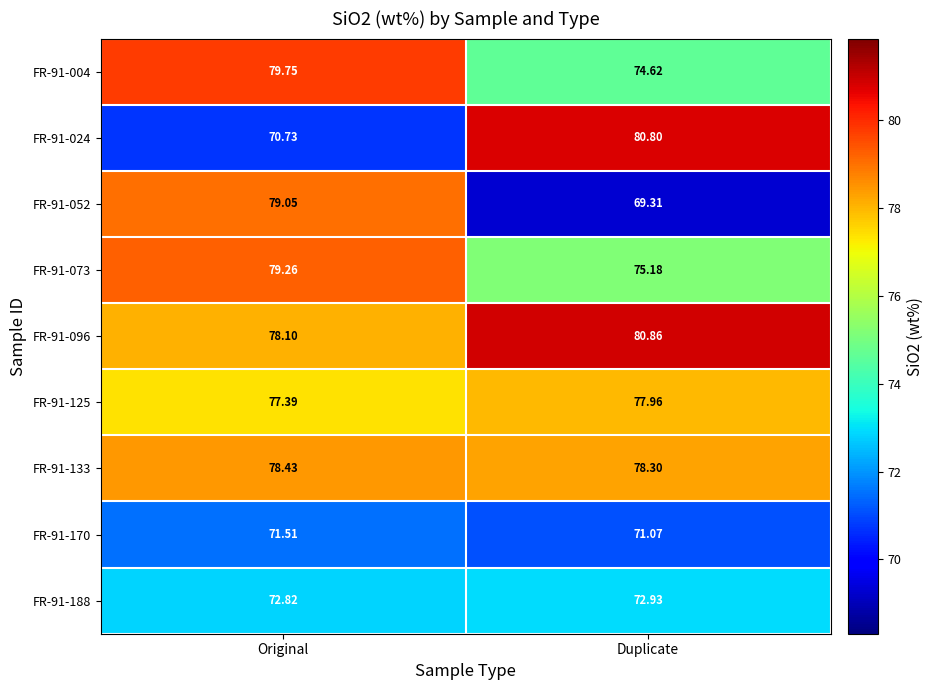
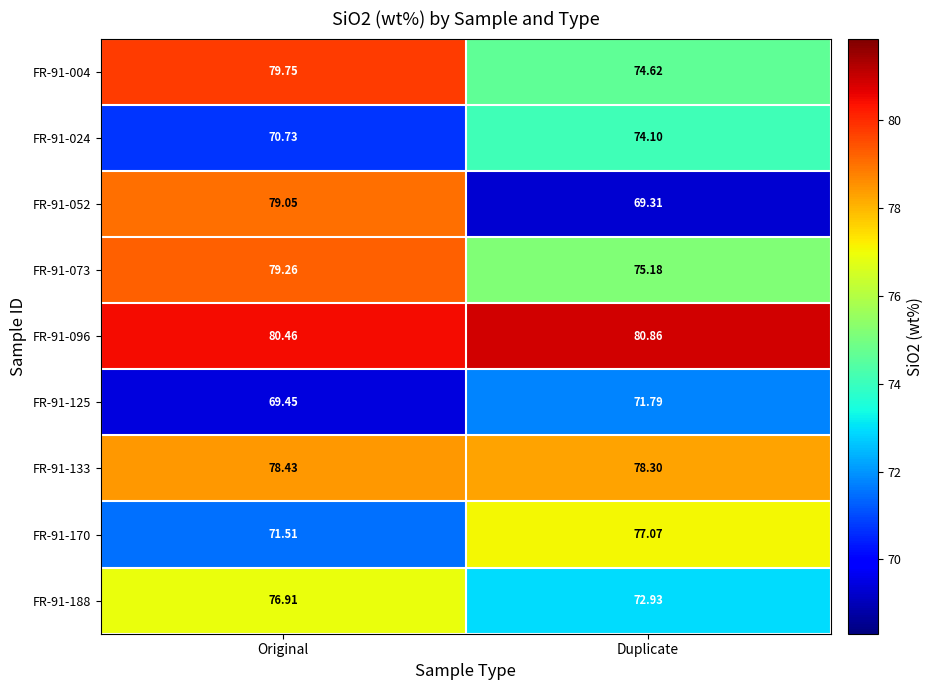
  {
    "FR-91-004": {
      "Original": 79.75,
      "Duplicate": 74.62
    },
    "FR-91-024": {
      "Original": 70.73,
-     "Duplicate": 80.80
+     "Duplicate": 74.10
    },
    "FR-91-052": {
      "Original": 79.05,
      "Duplicate": 69.31
    },
    "FR-91-073": {
      "Original": 79.26,
      "Duplicate": 75.18
    },
    "FR-91-096": {
-     "Original": 78.10,
+     "Original": 80.46,
      "Duplicate": 80.86
    },
    "FR-91-125": {
-     "Original": 77.39,
-     "Duplicate": 77.96
+     "Original": 69.45,
+     "Duplicate": 71.79
    },
    "FR-91-133": {
      "Original": 78.43,
      "Duplicate": 78.30
    },
    "FR-91-170": {
      "Original": 71.51,
-     "Duplicate": 71.07
+     "Duplicate": 77.07
    },
    "FR-91-188": {
-     "Original": 72.82,
+     "Original": 76.91,
      "Duplicate": 72.93
    }
  }
